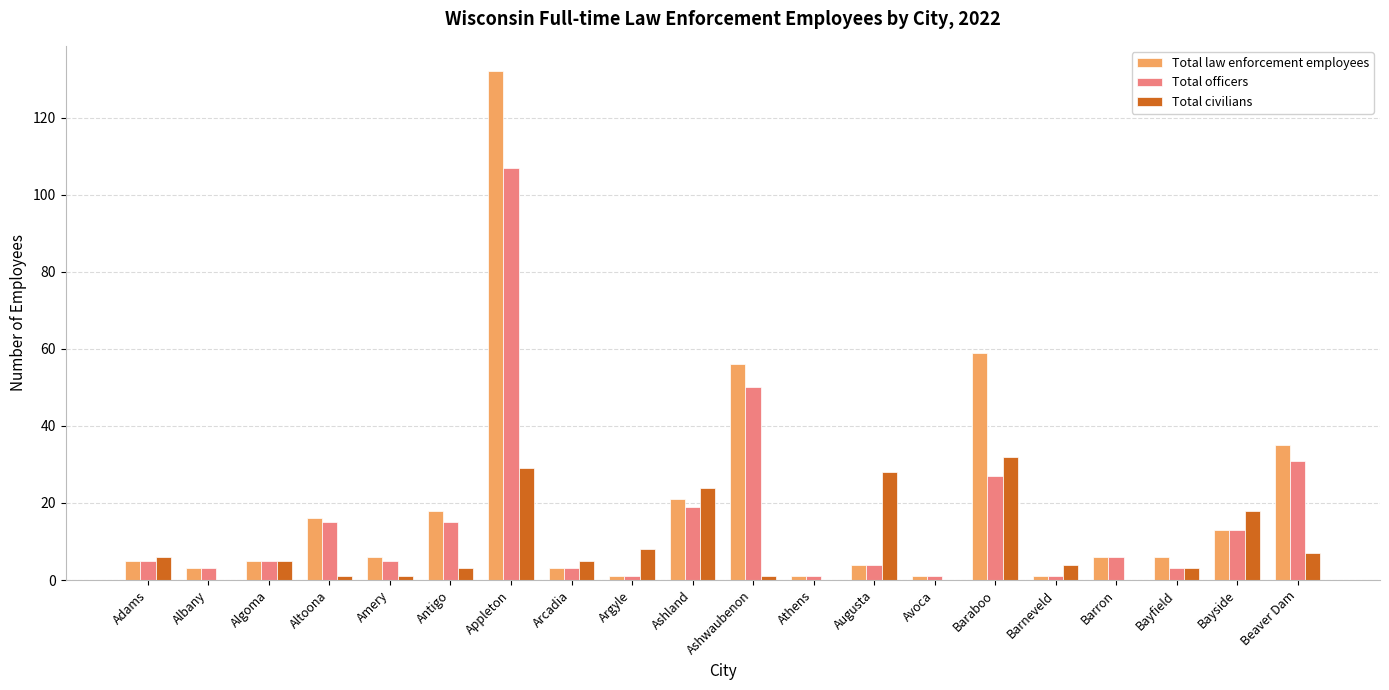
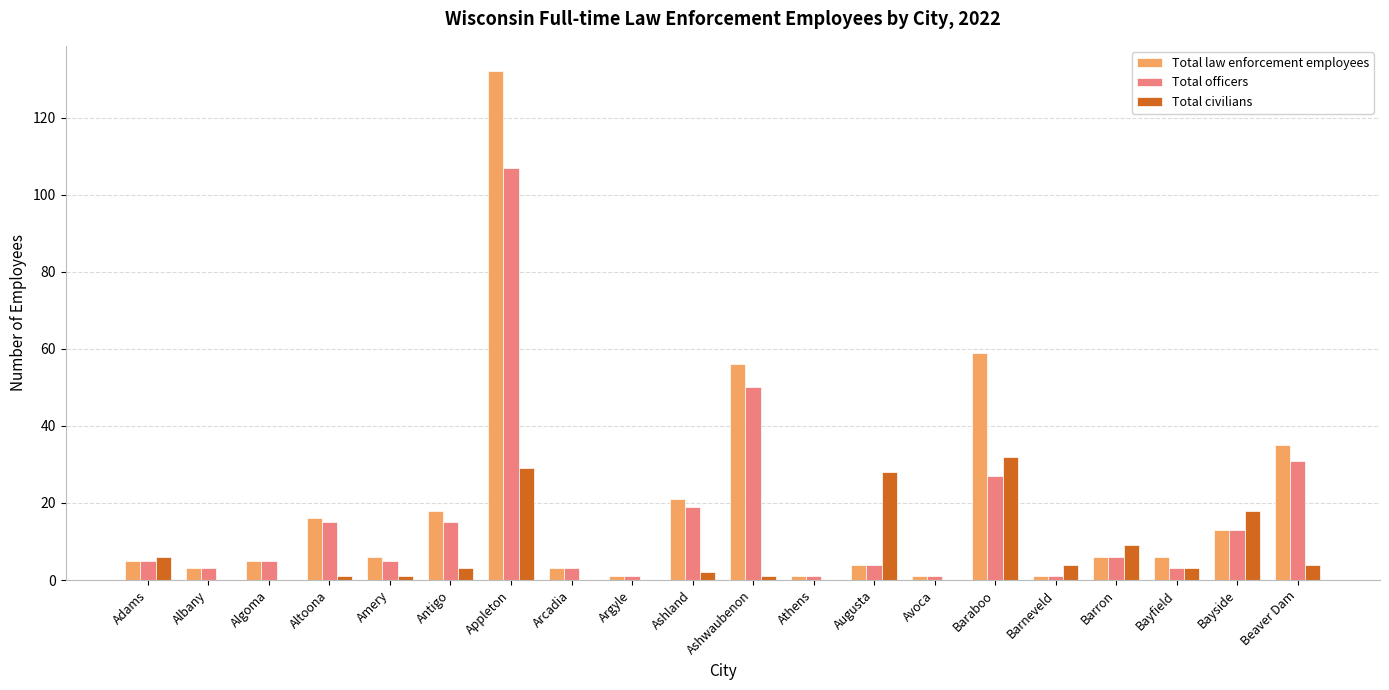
  {
    "Total civilians": {
      "Adams": 6,
      "Albany": 0,
-     "Algoma": 5,
+     "Algoma": 0,
      "Altoona": 1,
      "Amery": 1,
      "Antigo": 3,
      "Appleton": 29,
-     "Arcadia": 5,
-     "Argyle": 8,
-     "Ashland": 24,
+     "Arcadia": 0,
+     "Argyle": 0,
+     "Ashland": 2,
      "Ashwaubenon": 1,
      "Athens": 0,
      "Augusta": 28,
      "Avoca": 0,
      "Baraboo": 32,
      "Barneveld": 4,
-     "Barron": 0,
+     "Barron": 9,
      "Bayfield": 3,
      "Bayside": 18,
-     "Beaver Dam": 7
+     "Beaver Dam": 4
    }
  }
